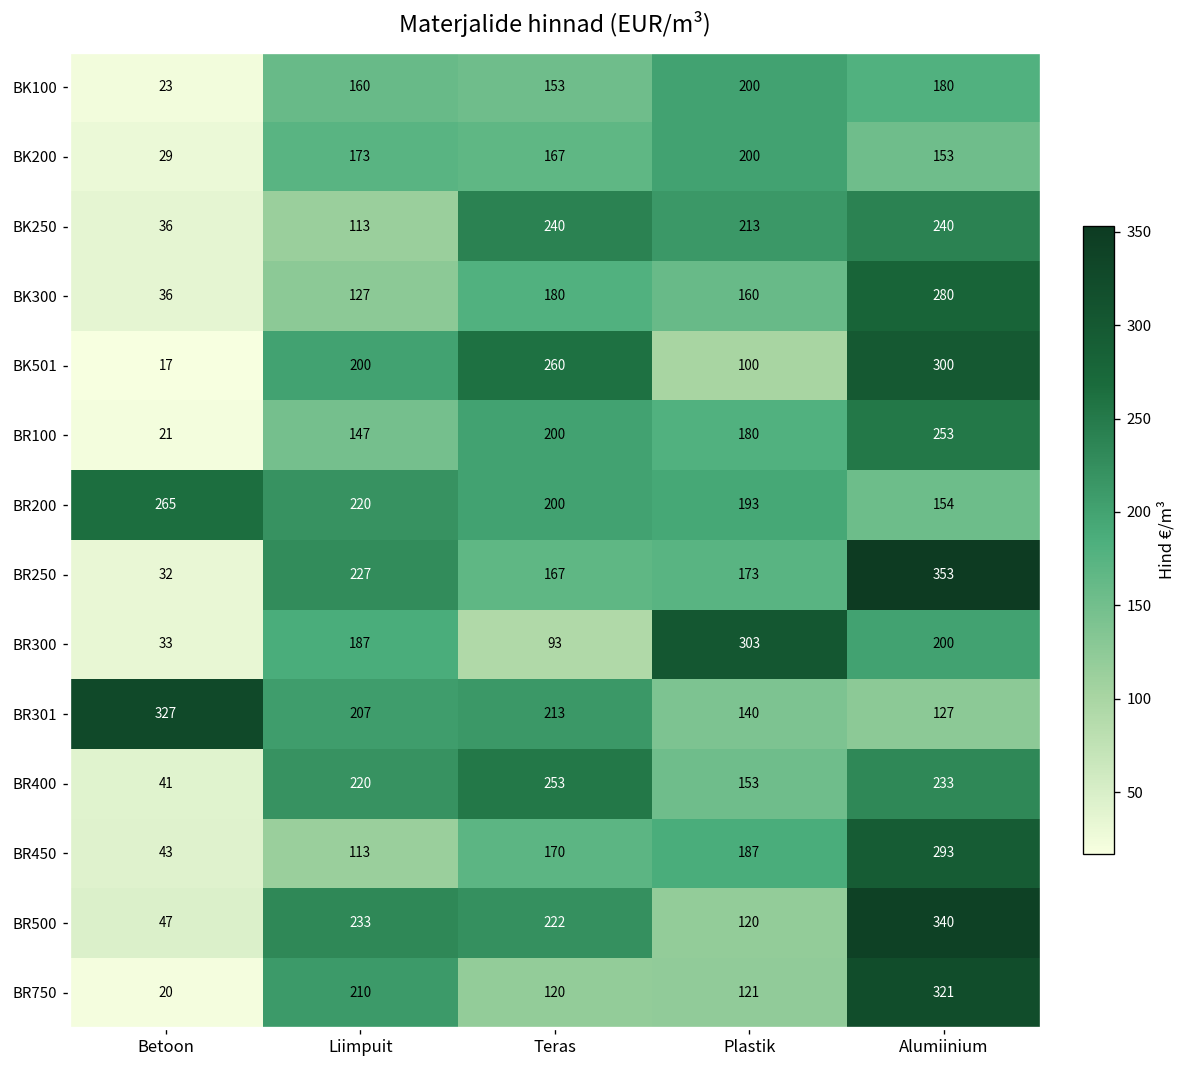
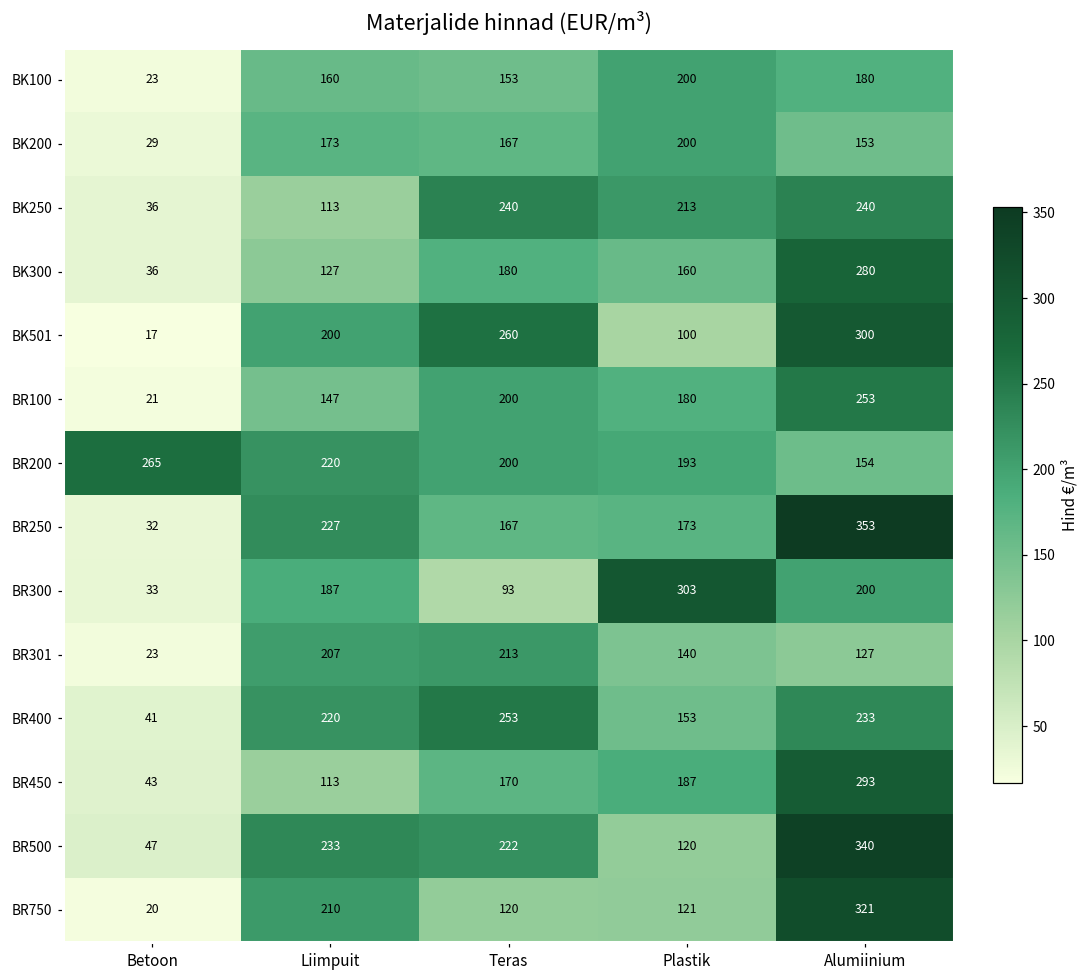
  {
    "BK100": {
      "Betoon": 23,
      "Liimpuit": 160,
      "Teras": 153,
      "Plastik": 200,
      "Alumiinium": 180
    },
    "BK200": {
      "Betoon": 29,
      "Liimpuit": 173,
      "Teras": 167,
      "Plastik": 200,
      "Alumiinium": 153
    },
    "BK250": {
      "Betoon": 36,
      "Liimpuit": 113,
      "Teras": 240,
      "Plastik": 213,
      "Alumiinium": 240
    },
    "BK300": {
      "Betoon": 36,
      "Liimpuit": 127,
      "Teras": 180,
      "Plastik": 160,
      "Alumiinium": 280
    },
    "BK501": {
      "Betoon": 17,
      "Liimpuit": 200,
      "Teras": 260,
      "Plastik": 100,
      "Alumiinium": 300
    },
    "BR100": {
      "Betoon": 21,
      "Liimpuit": 147,
      "Teras": 200,
      "Plastik": 180,
      "Alumiinium": 253
    },
    "BR200": {
      "Betoon": 265,
      "Liimpuit": 220,
      "Teras": 200,
      "Plastik": 193,
      "Alumiinium": 154
    },
    "BR250": {
      "Betoon": 32,
      "Liimpuit": 227,
      "Teras": 167,
      "Plastik": 173,
      "Alumiinium": 353
    },
    "BR300": {
      "Betoon": 33,
      "Liimpuit": 187,
      "Teras": 93,
      "Plastik": 303,
      "Alumiinium": 200
    },
    "BR301": {
-     "Betoon": 327,
+     "Betoon": 23,
      "Liimpuit": 207,
      "Teras": 213,
      "Plastik": 140,
      "Alumiinium": 127
    },
    "BR400": {
      "Betoon": 41,
      "Liimpuit": 220,
      "Teras": 253,
      "Plastik": 153,
      "Alumiinium": 233
    },
    "BR450": {
      "Betoon": 43,
      "Liimpuit": 113,
      "Teras": 170,
      "Plastik": 187,
      "Alumiinium": 293
    },
    "BR500": {
      "Betoon": 47,
      "Liimpuit": 233,
      "Teras": 222,
      "Plastik": 120,
      "Alumiinium": 340
    },
    "BR750": {
      "Betoon": 20,
      "Liimpuit": 210,
      "Teras": 120,
      "Plastik": 121,
      "Alumiinium": 321
    }
  }
